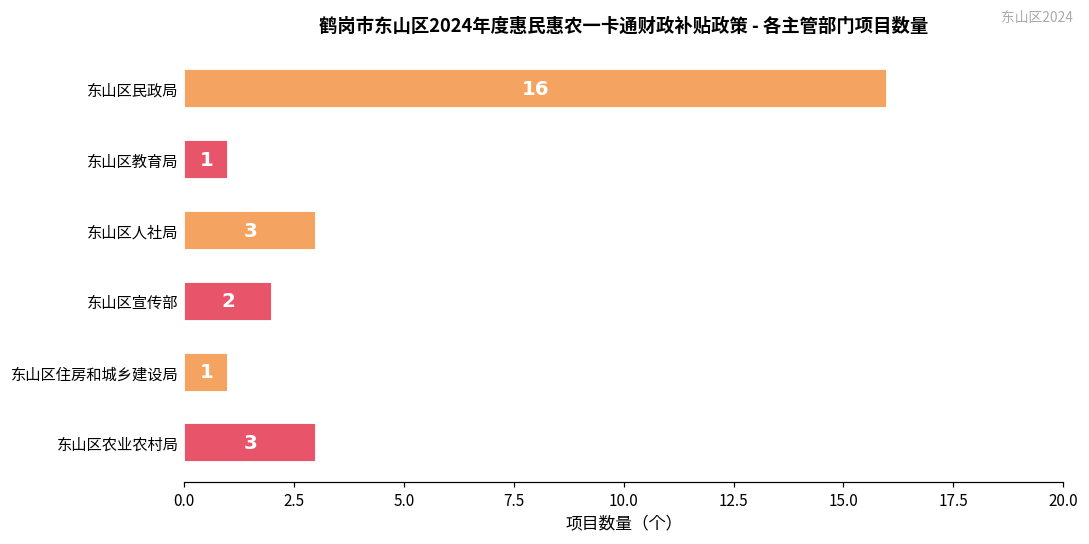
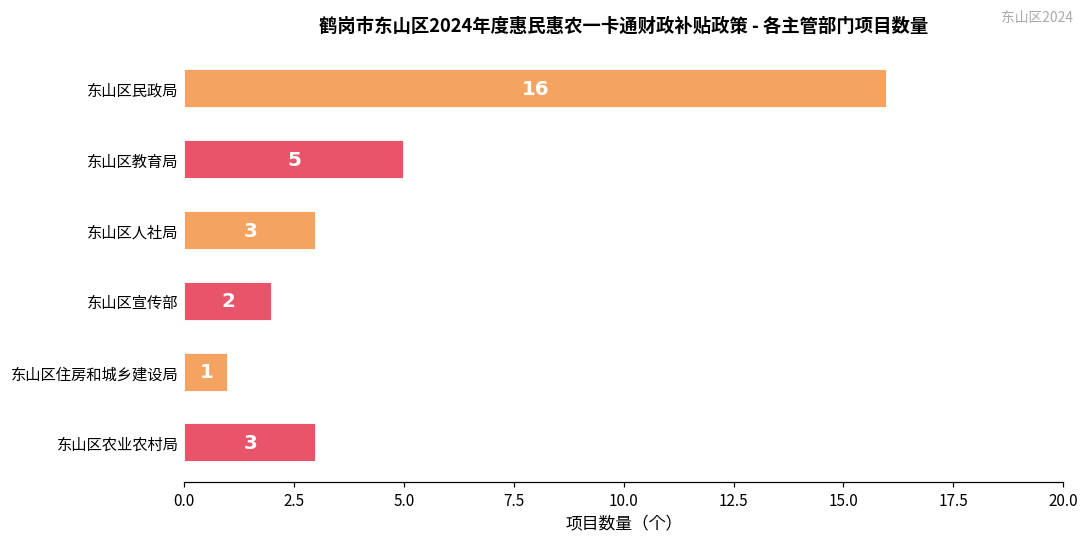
  {
    "东山区民政局": 16,
-   "东山区教育局": 1,
+   "东山区教育局": 5,
    "东山区人社局": 3,
    "东山区宣传部": 2,
    "东山区住房和城乡建设局": 1,
    "东山区农业农村局": 3
  }
